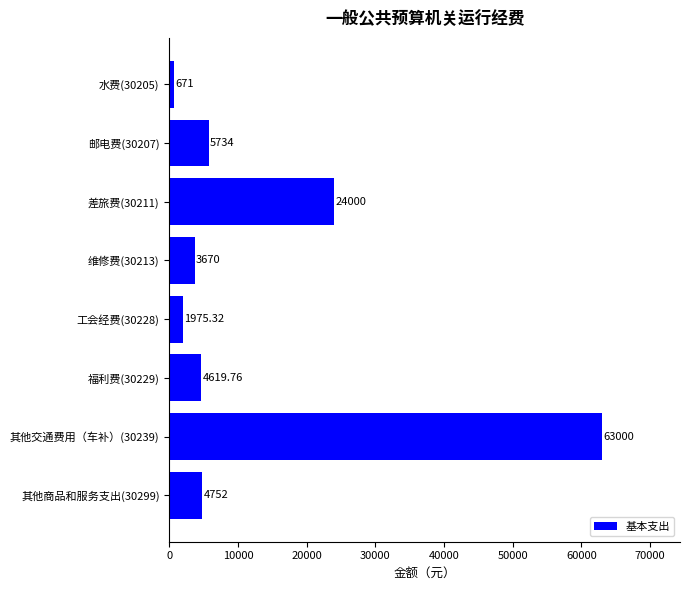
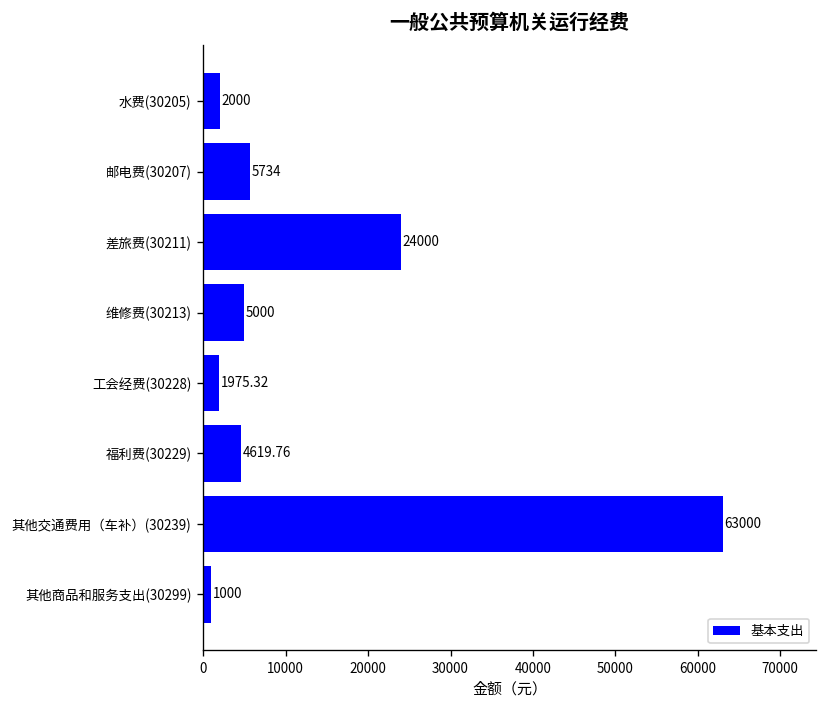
  {
-   "水费(30205)": 671,
+   "水费(30205)": 2000,
    "邮电费(30207)": 5734,
    "差旅费(30211)": 24000,
-   "维修费(30213)": 3670,
+   "维修费(30213)": 5000,
    "工会经费(30228)": 1975.32,
    "福利费(30229)": 4619.76,
    "其他交通费用（车补）(30239)": 63000,
-   "其他商品和服务支出(30299)": 4752
+   "其他商品和服务支出(30299)": 1000
  }
